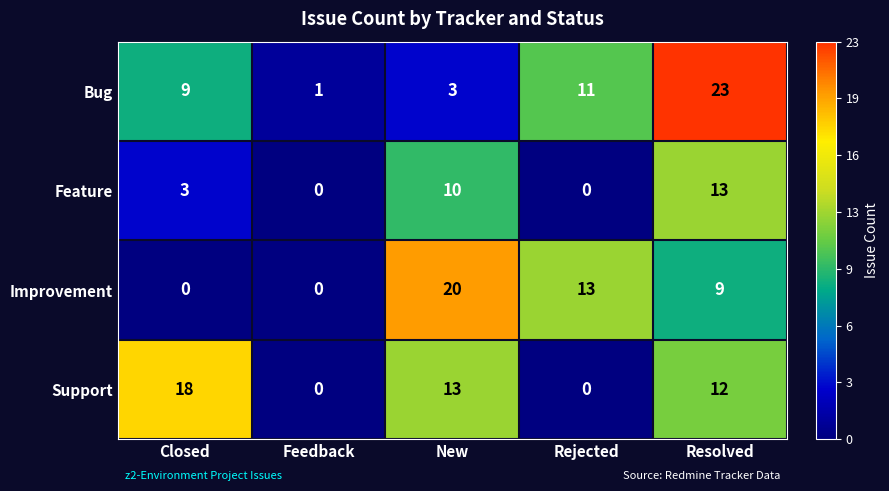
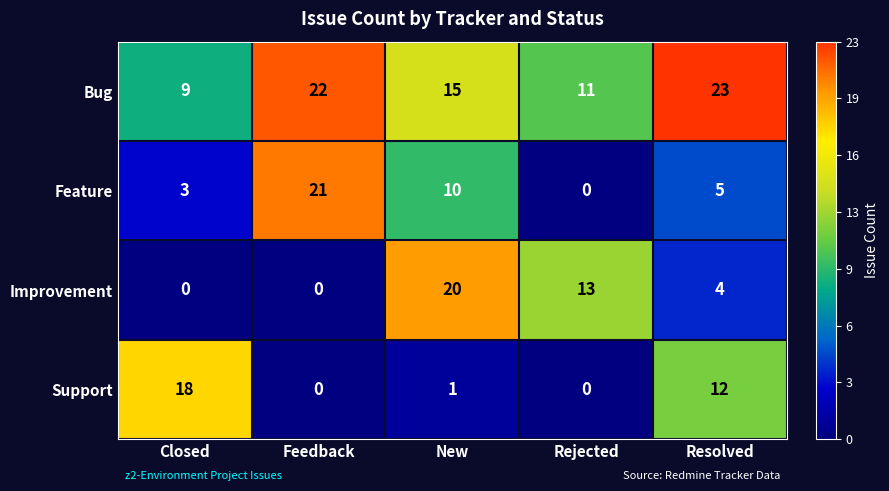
  {
    "Bug": {
      "Closed": 9,
-     "Feedback": 1,
-     "New": 3,
+     "Feedback": 22,
+     "New": 15,
      "Rejected": 11,
      "Resolved": 23
    },
    "Feature": {
      "Closed": 3,
-     "Feedback": 0,
+     "Feedback": 21,
      "New": 10,
      "Rejected": 0,
-     "Resolved": 13
+     "Resolved": 5
    },
    "Improvement": {
      "Closed": 0,
      "Feedback": 0,
      "New": 20,
      "Rejected": 13,
-     "Resolved": 9
+     "Resolved": 4
    },
    "Support": {
      "Closed": 18,
      "Feedback": 0,
-     "New": 13,
+     "New": 1,
      "Rejected": 0,
      "Resolved": 12
    }
  }
